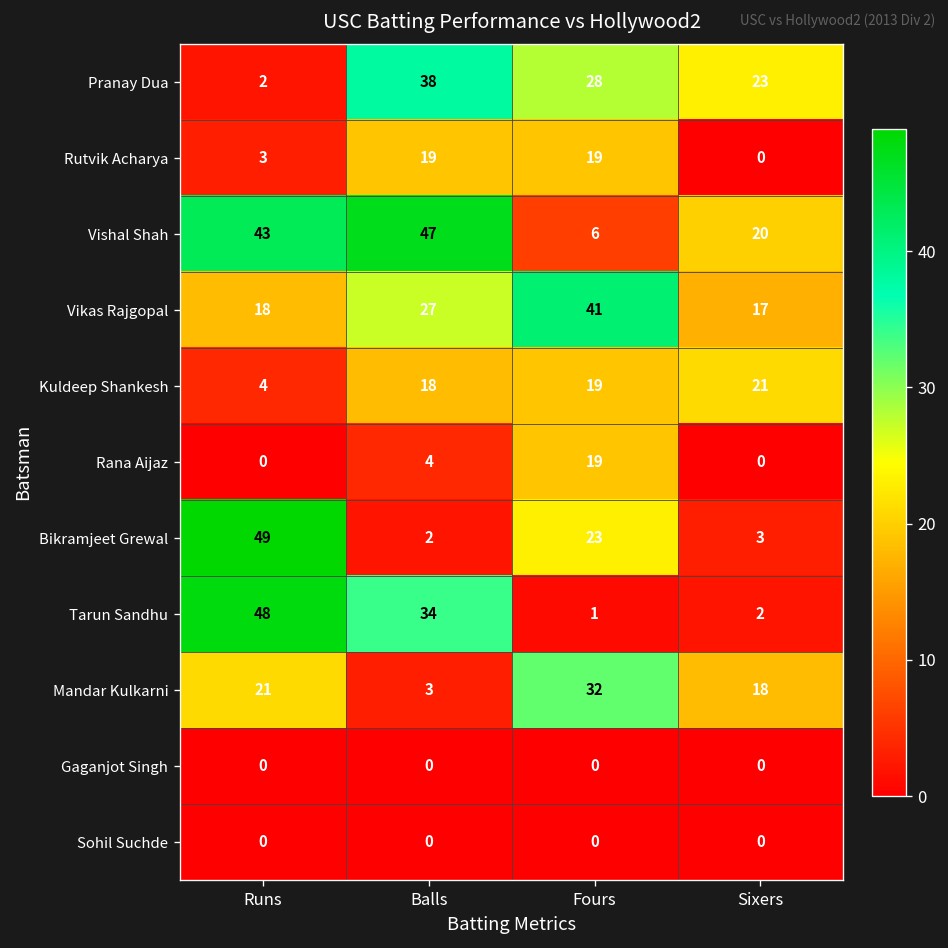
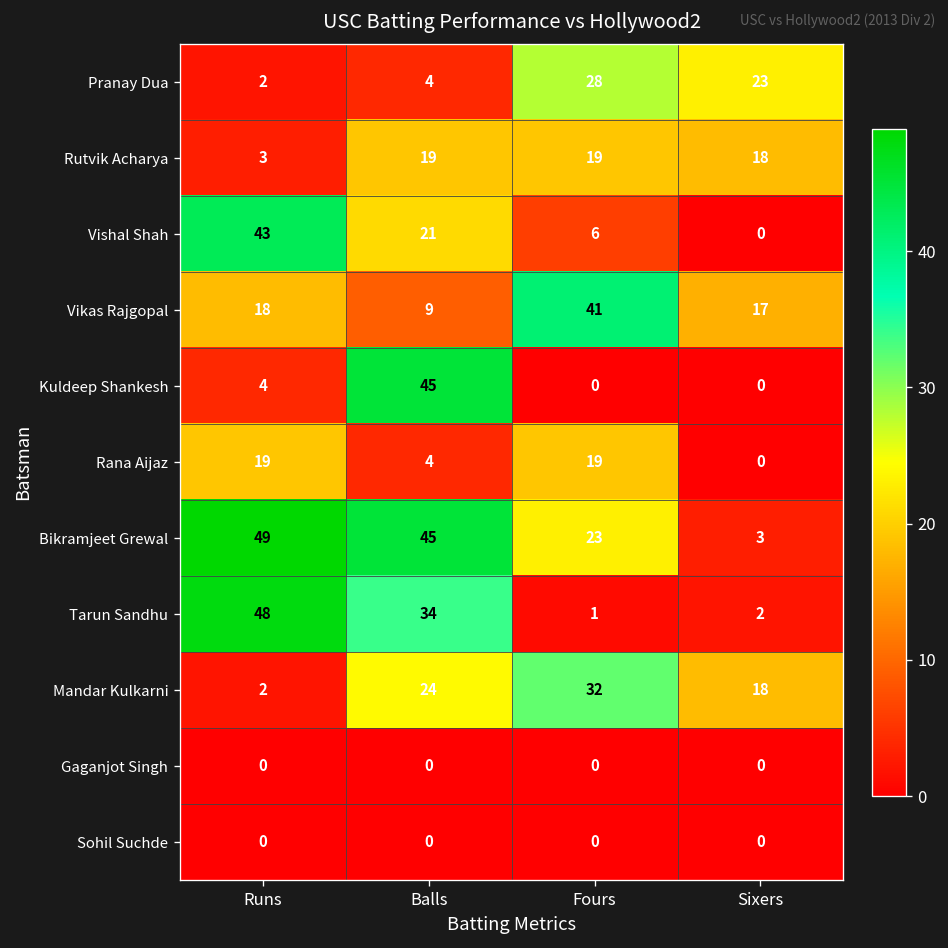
  {
    "Pranay Dua": {
      "Runs": 2,
-     "Balls": 38,
+     "Balls": 4,
      "Fours": 28,
      "Sixers": 23
    },
    "Rutvik Acharya": {
      "Runs": 3,
      "Balls": 19,
      "Fours": 19,
-     "Sixers": 0
+     "Sixers": 18
    },
    "Vishal Shah": {
      "Runs": 43,
-     "Balls": 47,
+     "Balls": 21,
      "Fours": 6,
-     "Sixers": 20
+     "Sixers": 0
    },
    "Vikas Rajgopal": {
      "Runs": 18,
-     "Balls": 27,
+     "Balls": 9,
      "Fours": 41,
      "Sixers": 17
    },
    "Kuldeep Shankesh": {
      "Runs": 4,
-     "Balls": 18,
-     "Fours": 19,
-     "Sixers": 21
+     "Balls": 45,
+     "Fours": 0,
+     "Sixers": 0
    },
    "Rana Aijaz": {
-     "Runs": 0,
+     "Runs": 19,
      "Balls": 4,
      "Fours": 19,
      "Sixers": 0
    },
    "Bikramjeet Grewal": {
      "Runs": 49,
-     "Balls": 2,
+     "Balls": 45,
      "Fours": 23,
      "Sixers": 3
    },
    "Tarun Sandhu": {
      "Runs": 48,
      "Balls": 34,
      "Fours": 1,
      "Sixers": 2
    },
    "Mandar Kulkarni": {
-     "Runs": 21,
-     "Balls": 3,
+     "Runs": 2,
+     "Balls": 24,
      "Fours": 32,
      "Sixers": 18
    },
    "Gaganjot Singh": {
      "Runs": 0,
      "Balls": 0,
      "Fours": 0,
      "Sixers": 0
    },
    "Sohil Suchde": {
      "Runs": 0,
      "Balls": 0,
      "Fours": 0,
      "Sixers": 0
    }
  }
